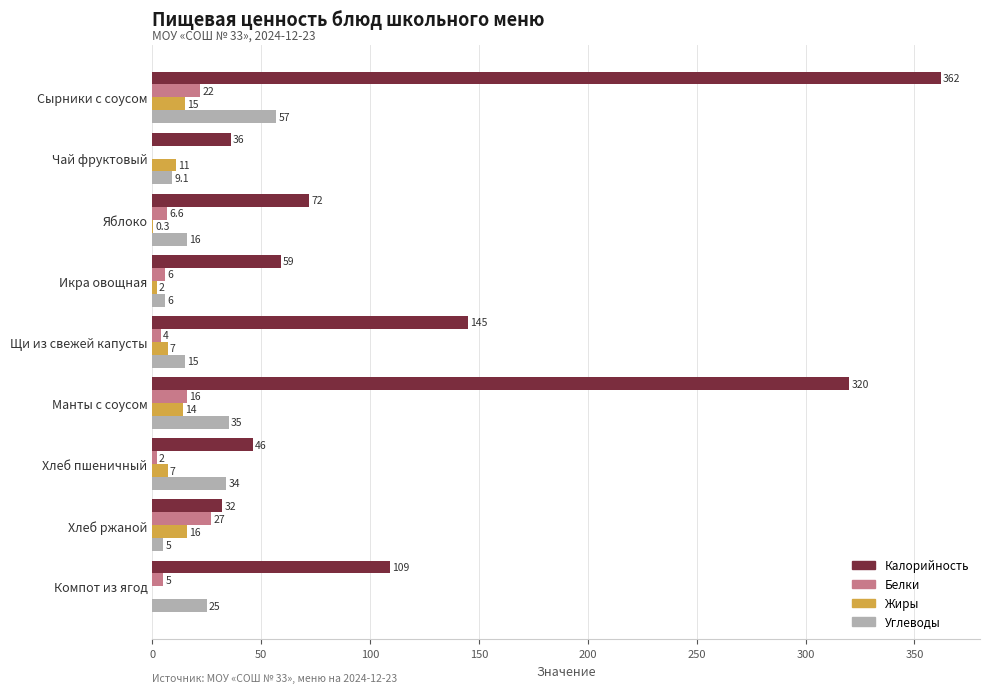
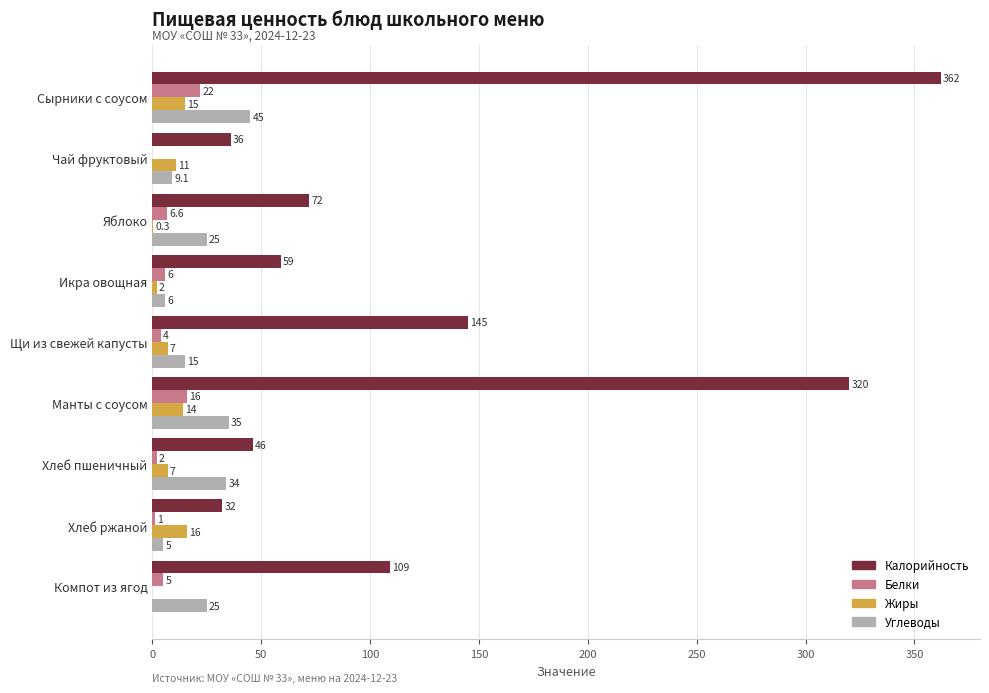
  {
    "Калорийность": {
      "Сырники с соусом": 362,
      "Чай фруктовый": 36,
      "Яблоко": 72,
      "Икра овощная": 59,
      "Щи из свежей капусты": 145,
      "Манты с соусом": 320,
      "Хлеб пшеничный": 46,
      "Хлеб ржаной": 32,
      "Компот из ягод": 109
    },
    "Белки": {
      "Сырники с соусом": 22,
      "Яблоко": 6.6,
      "Икра овощная": 6,
      "Щи из свежей капусты": 4,
      "Манты с соусом": 16,
      "Хлеб пшеничный": 2,
-     "Хлеб ржаной": 27,
+     "Хлеб ржаной": 1,
      "Компот из ягод": 5
    },
    "Жиры": {
      "Сырники с соусом": 15,
      "Чай фруктовый": 11,
      "Яблоко": 0.3,
      "Икра овощная": 2,
      "Щи из свежей капусты": 7,
      "Манты с соусом": 14,
      "Хлеб пшеничный": 7,
      "Хлеб ржаной": 16
    },
    "Углеводы": {
-     "Сырники с соусом": 57,
+     "Сырники с соусом": 45,
      "Чай фруктовый": 9.1,
-     "Яблоко": 16,
+     "Яблоко": 25,
      "Икра овощная": 6,
      "Щи из свежей капусты": 15,
      "Манты с соусом": 35,
      "Хлеб пшеничный": 34,
      "Хлеб ржаной": 5,
      "Компот из ягод": 25
    }
  }
